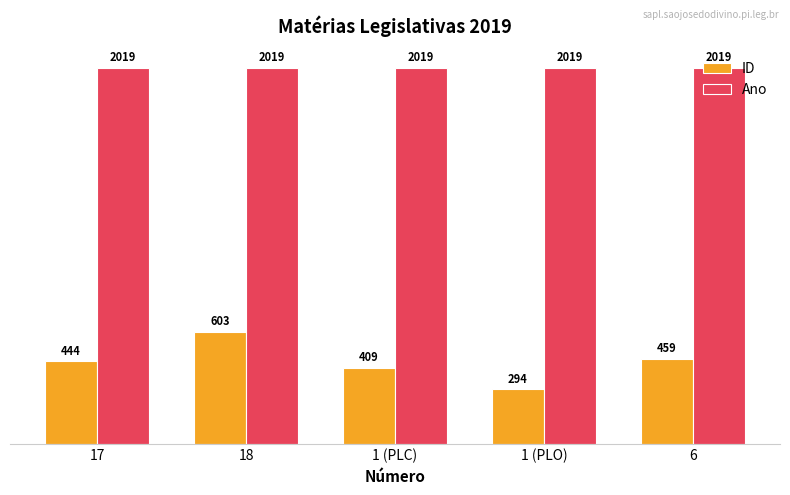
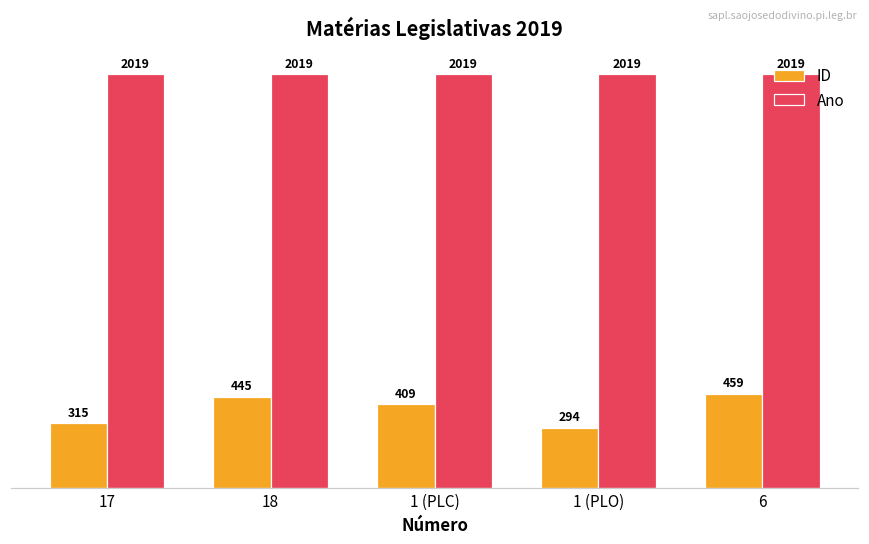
  {
    "ID": {
-     "17": 444,
-     "18": 603,
+     "17": 315,
+     "18": 445,
      "1 (PLC)": 409,
      "1 (PLO)": 294,
      "6": 459
    },
    "Ano": {
      "17": 2019,
      "18": 2019,
      "1 (PLC)": 2019,
      "1 (PLO)": 2019,
      "6": 2019
    }
  }
